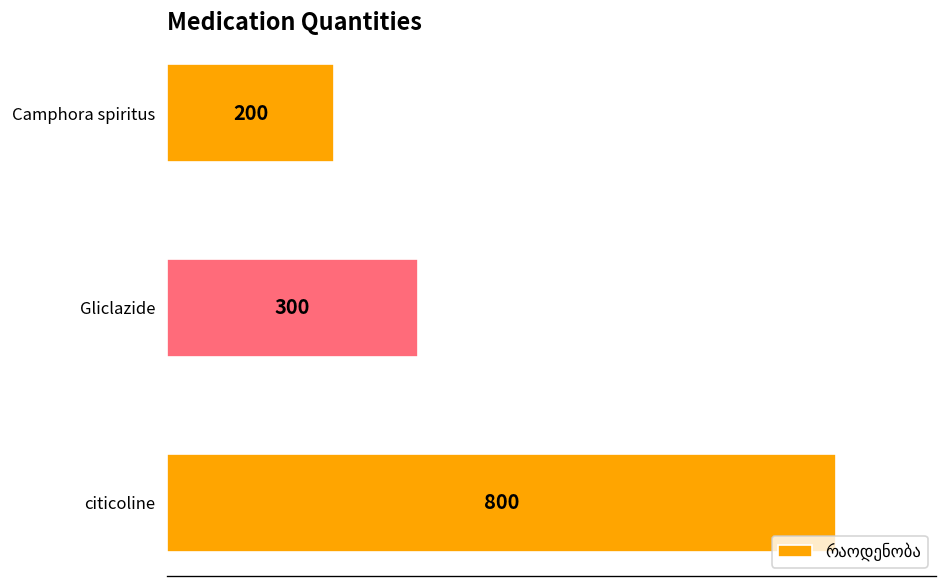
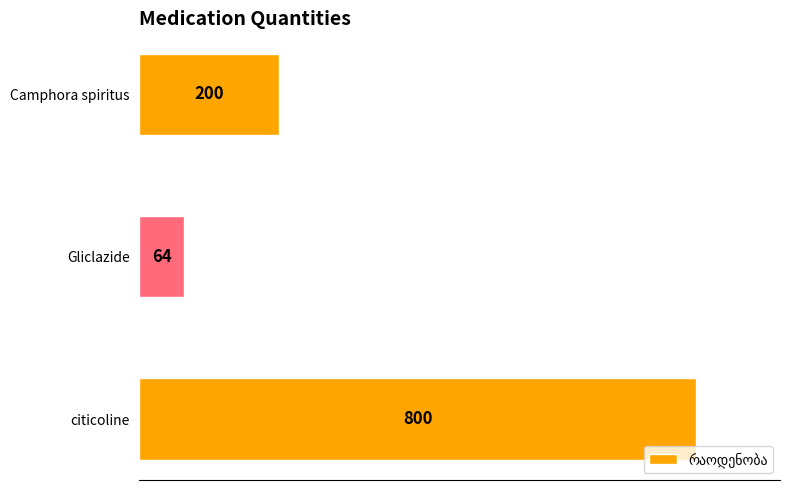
  {
    "Camphora spiritus": 200,
-   "Gliclazide": 300,
+   "Gliclazide": 64,
    "citicoline": 800
  }
